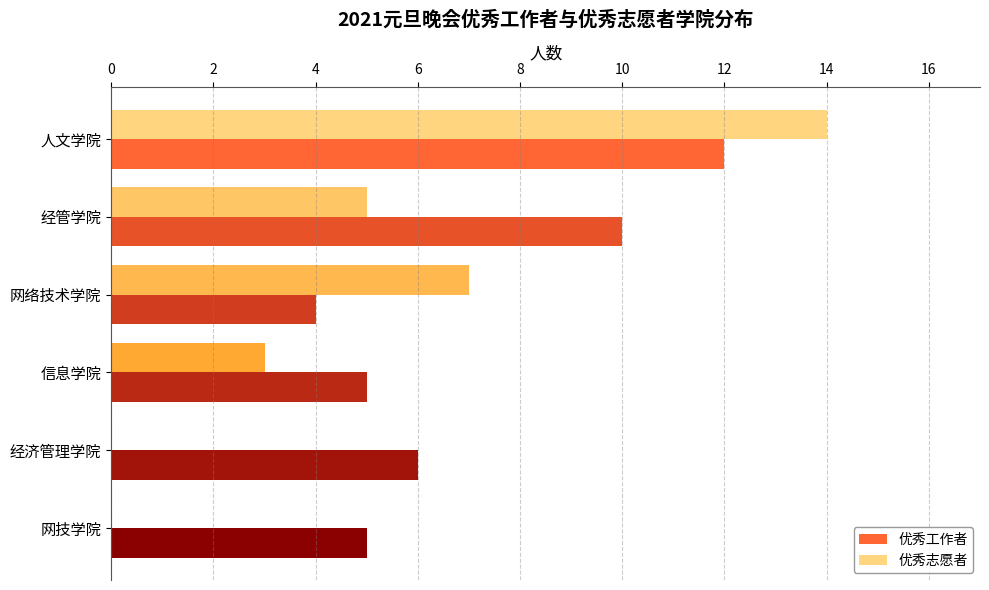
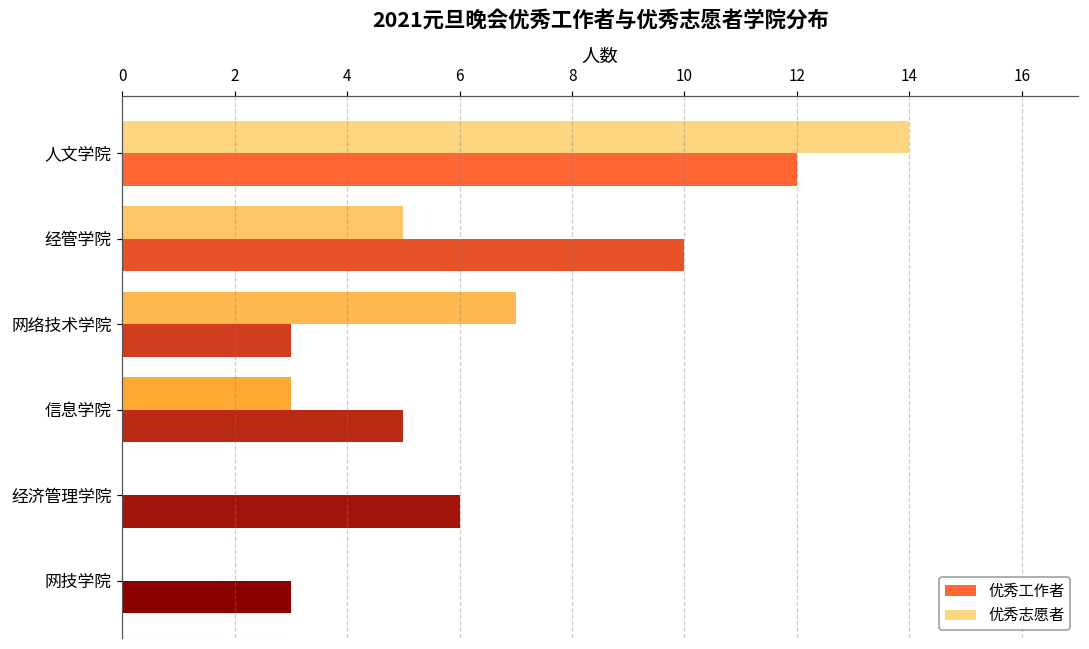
  {
    "优秀工作者": {
      "人文学院": 12,
      "经管学院": 10,
-     "网络技术学院": 4,
+     "网络技术学院": 3,
      "信息学院": 5,
      "经济管理学院": 6,
-     "网技学院": 5
+     "网技学院": 3
    },
    "优秀志愿者": {
      "人文学院": 14,
      "经管学院": 5,
      "网络技术学院": 7,
      "信息学院": 3,
      "经济管理学院": 0,
      "网技学院": 0
    }
  }
